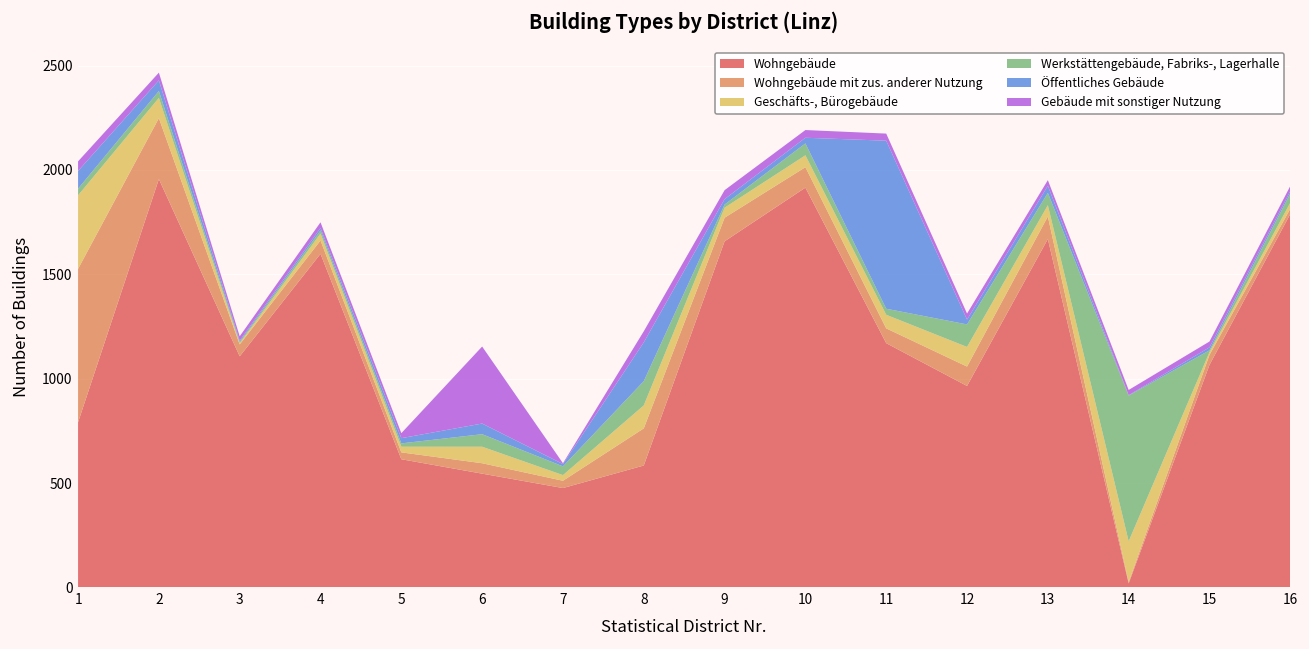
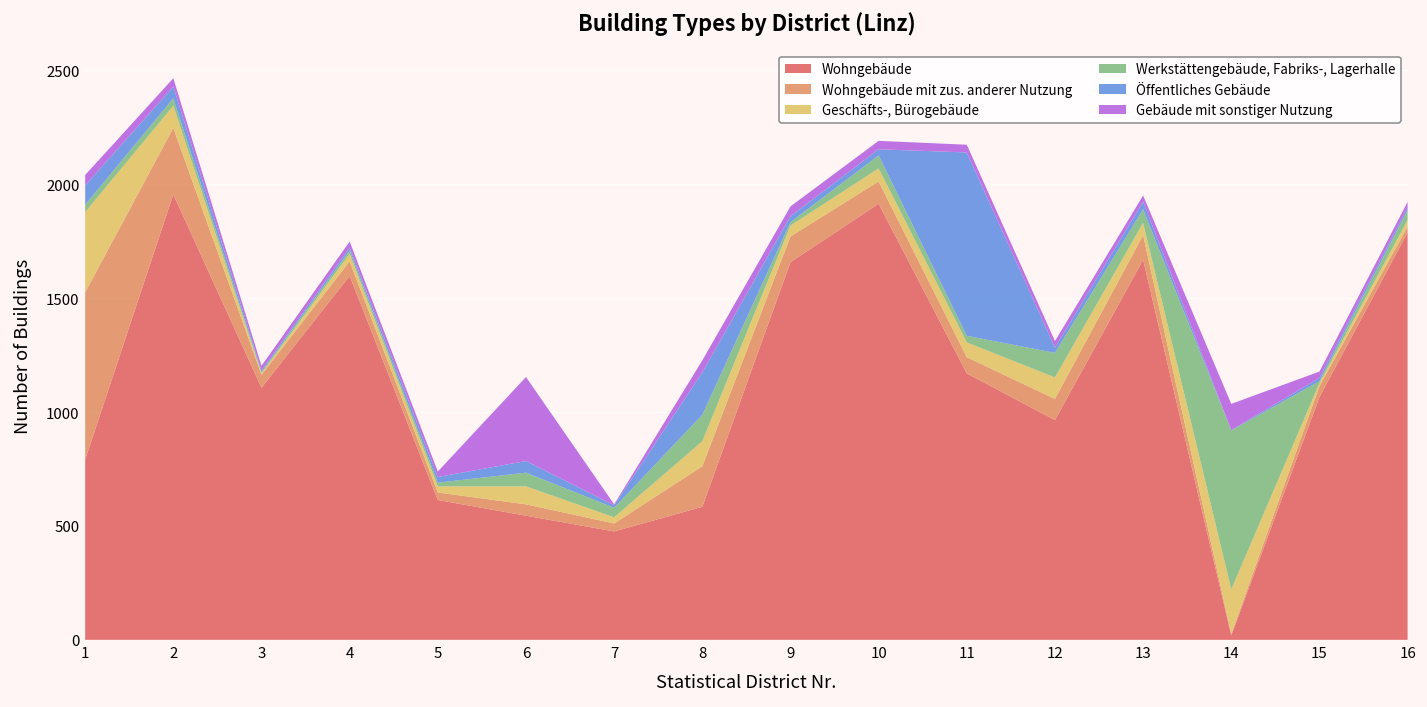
  {
    "Werkstättengebäude, Fabriks-, Lagerhalle": {
      "1": 30,
      "2": 30,
      "5": 20,
      "6": 60,
      "8": 120,
      "9": 20,
      "10": 60,
      "11": 30,
      "12": 110,
      "13": 60
    },
    "Öffentliches Gebäude": {
      "1": 90,
      "2": 50,
      "5": 30,
      "6": 50,
      "8": 190,
      "9": 30,
      "10": 30,
      "11": 810,
      "12": 20,
      "13": 30,
      "15": 10
    },
    "Gebäude mit sonstiger Nutzung": {
      "1": 50,
      "2": 40,
      "3": 20,
      "4": 30,
      "5": 20,
      "6": 370,
      "8": 50,
      "9": 40,
      "10": 40,
      "11": 30,
      "12": 30,
      "13": 30,
-     "14": 30,
+     "14": 120,
      "15": 30,
      "16": 20
    }
  }
